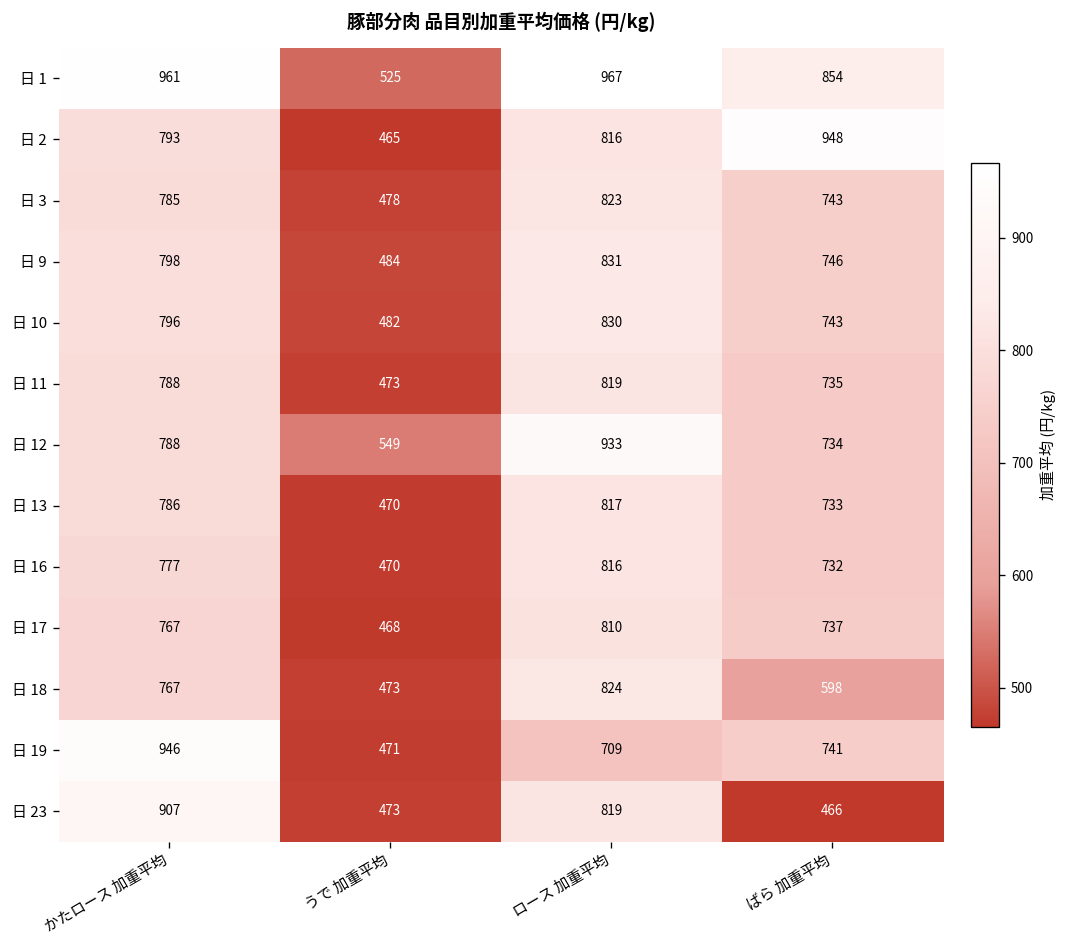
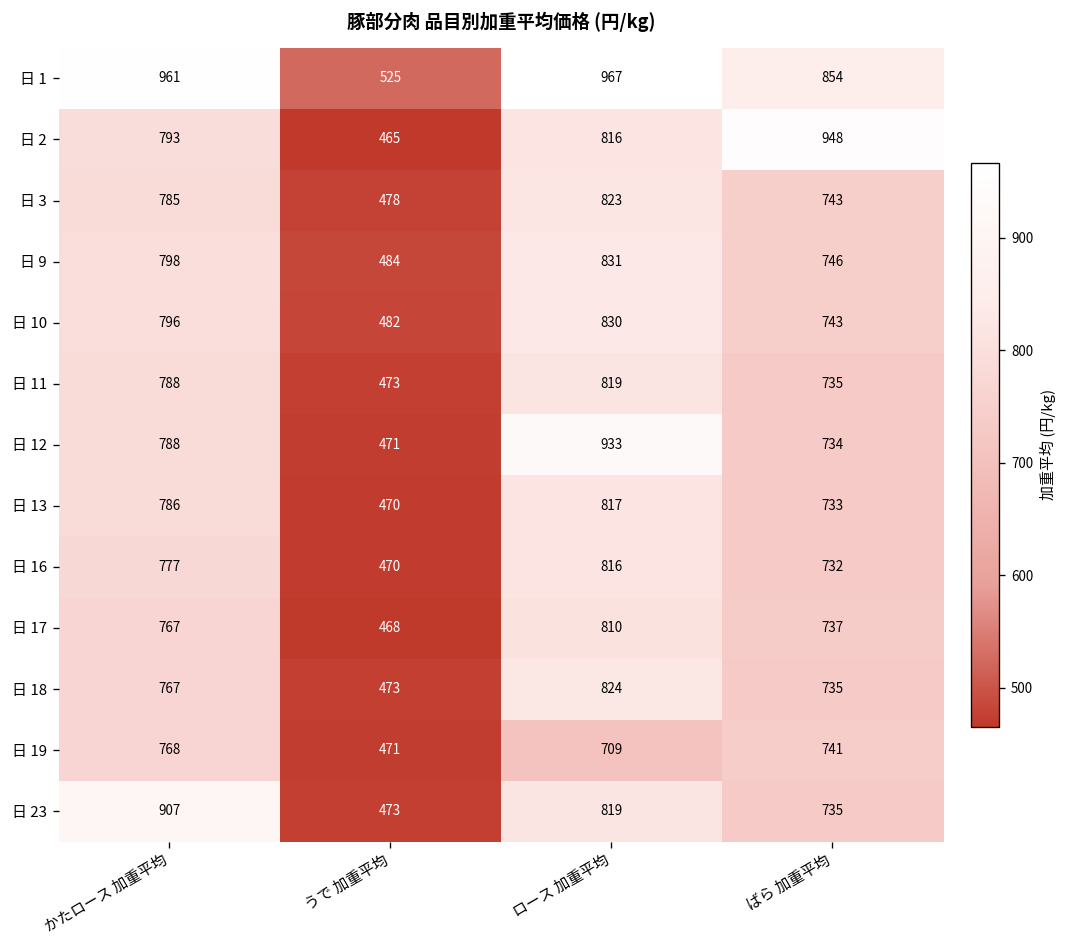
  {
    "日 1": {
      "かたロース 加重平均": 961,
      "うで 加重平均": 525,
      "ロース 加重平均": 967,
      "ばら 加重平均": 854
    },
    "日 2": {
      "かたロース 加重平均": 793,
      "うで 加重平均": 465,
      "ロース 加重平均": 816,
      "ばら 加重平均": 948
    },
    "日 3": {
      "かたロース 加重平均": 785,
      "うで 加重平均": 478,
      "ロース 加重平均": 823,
      "ばら 加重平均": 743
    },
    "日 9": {
      "かたロース 加重平均": 798,
      "うで 加重平均": 484,
      "ロース 加重平均": 831,
      "ばら 加重平均": 746
    },
    "日 10": {
      "かたロース 加重平均": 796,
      "うで 加重平均": 482,
      "ロース 加重平均": 830,
      "ばら 加重平均": 743
    },
    "日 11": {
      "かたロース 加重平均": 788,
      "うで 加重平均": 473,
      "ロース 加重平均": 819,
      "ばら 加重平均": 735
    },
    "日 12": {
      "かたロース 加重平均": 788,
-     "うで 加重平均": 549,
+     "うで 加重平均": 471,
      "ロース 加重平均": 933,
      "ばら 加重平均": 734
    },
    "日 13": {
      "かたロース 加重平均": 786,
      "うで 加重平均": 470,
      "ロース 加重平均": 817,
      "ばら 加重平均": 733
    },
    "日 16": {
      "かたロース 加重平均": 777,
      "うで 加重平均": 470,
      "ロース 加重平均": 816,
      "ばら 加重平均": 732
    },
    "日 17": {
      "かたロース 加重平均": 767,
      "うで 加重平均": 468,
      "ロース 加重平均": 810,
      "ばら 加重平均": 737
    },
    "日 18": {
      "かたロース 加重平均": 767,
      "うで 加重平均": 473,
      "ロース 加重平均": 824,
-     "ばら 加重平均": 598
+     "ばら 加重平均": 735
    },
    "日 19": {
-     "かたロース 加重平均": 946,
+     "かたロース 加重平均": 768,
      "うで 加重平均": 471,
      "ロース 加重平均": 709,
      "ばら 加重平均": 741
    },
    "日 23": {
      "かたロース 加重平均": 907,
      "うで 加重平均": 473,
      "ロース 加重平均": 819,
-     "ばら 加重平均": 466
+     "ばら 加重平均": 735
    }
  }
